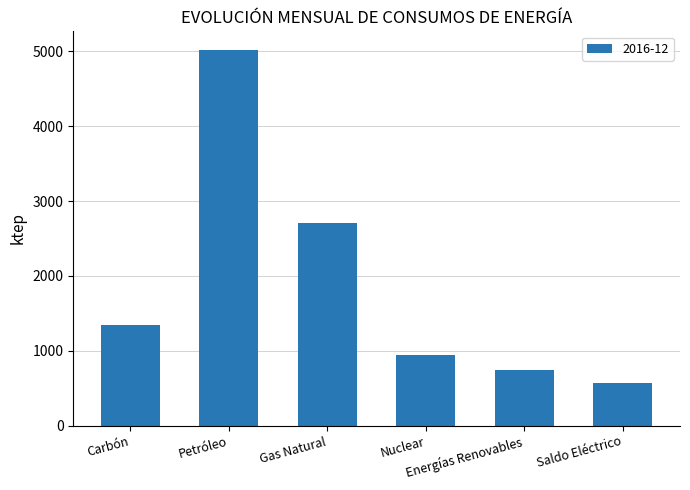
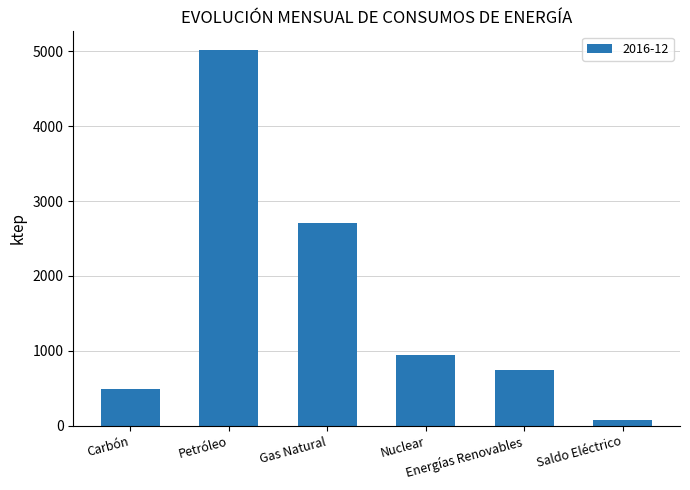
  {
-   "Carbón": 1300,
+   "Carbón": 500,
    "Petróleo": 5000,
    "Gas Natural": 2700,
    "Nuclear": 900,
    "Energías Renovables": 700,
-   "Saldo Eléctrico": 600
+   "Saldo Eléctrico": 100
  }
